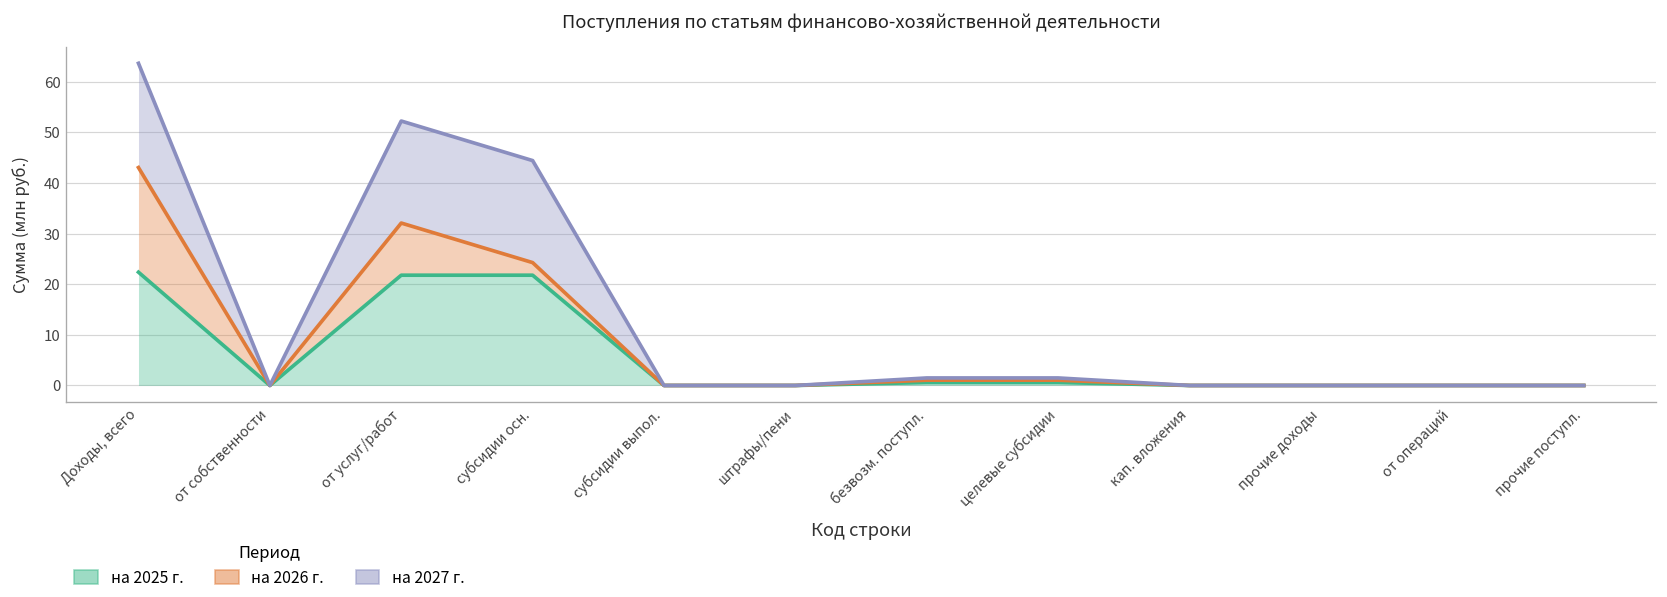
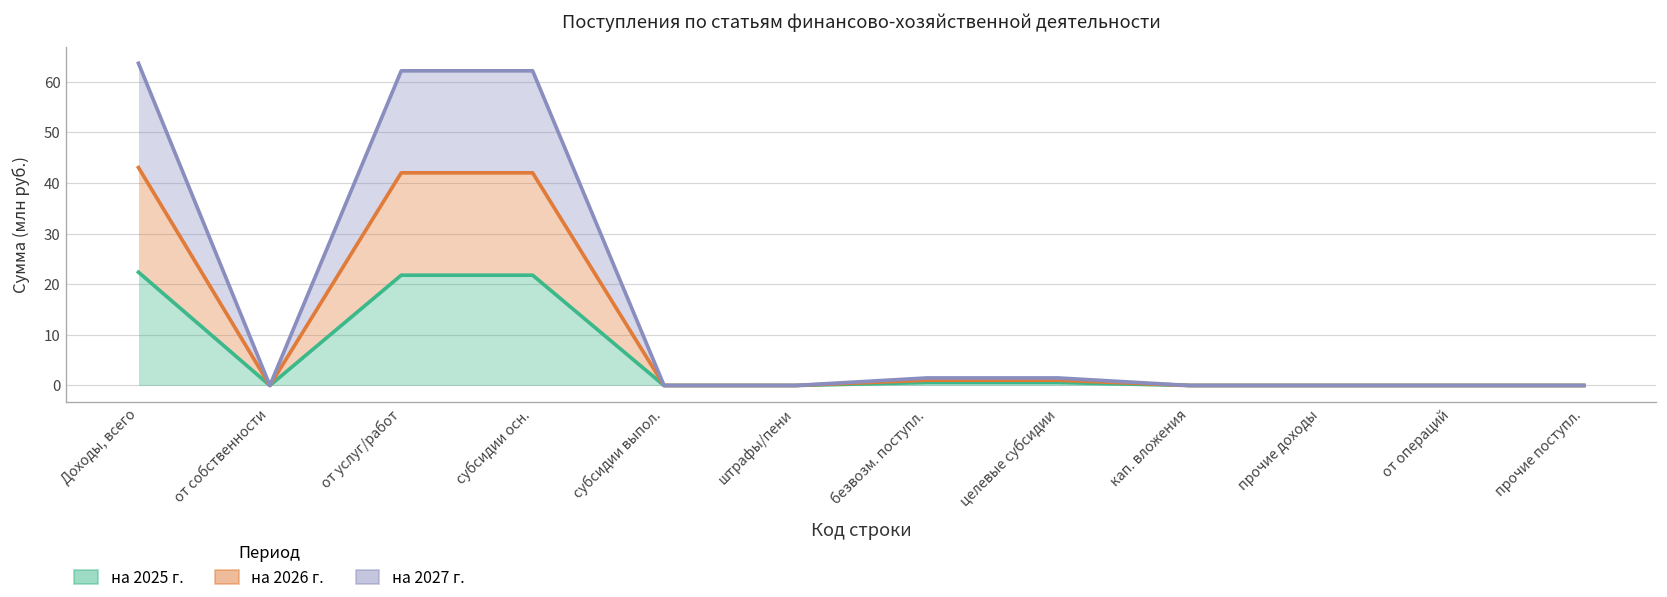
  {
    "на 2026 г.": {
      "Доходы, всего": 21,
-     "от услуг/работ": 10,
-     "субсидии осн.": 2
+     "от услуг/работ": 20,
+     "субсидии осн.": 20
    }
  }
